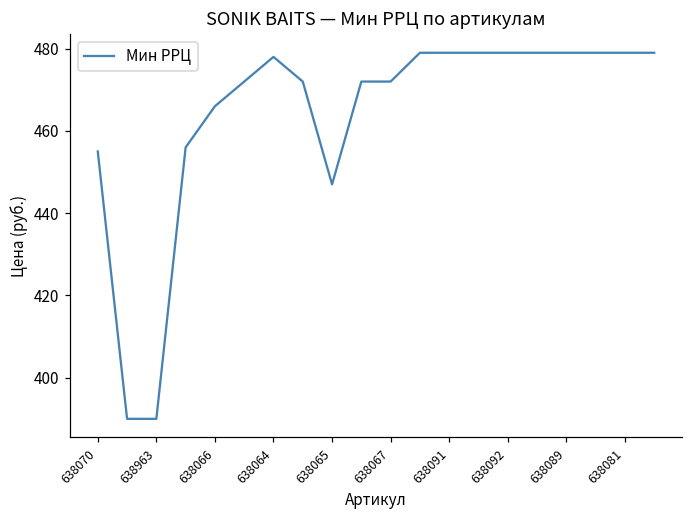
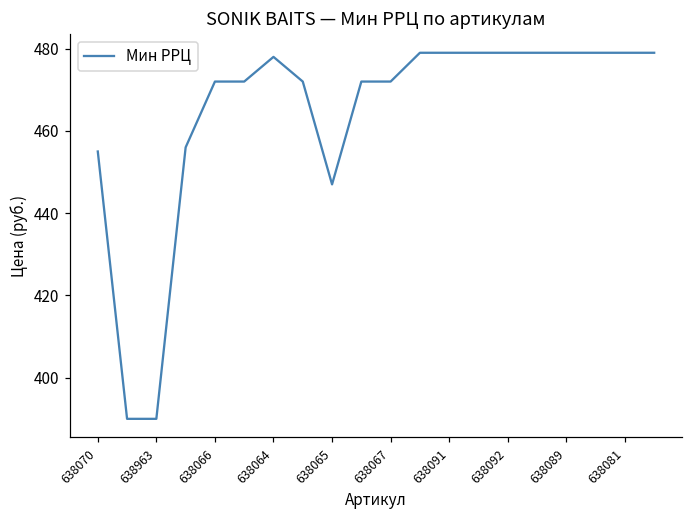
  {
    "638070": 455,
    "638963": 390,
-   "638066": 466,
+   "638066": 472,
    "638064": 478,
    "638065": 447,
    "638067": 472,
    "638091": 479,
    "638092": 479,
    "638089": 479,
    "638081": 479
  }
